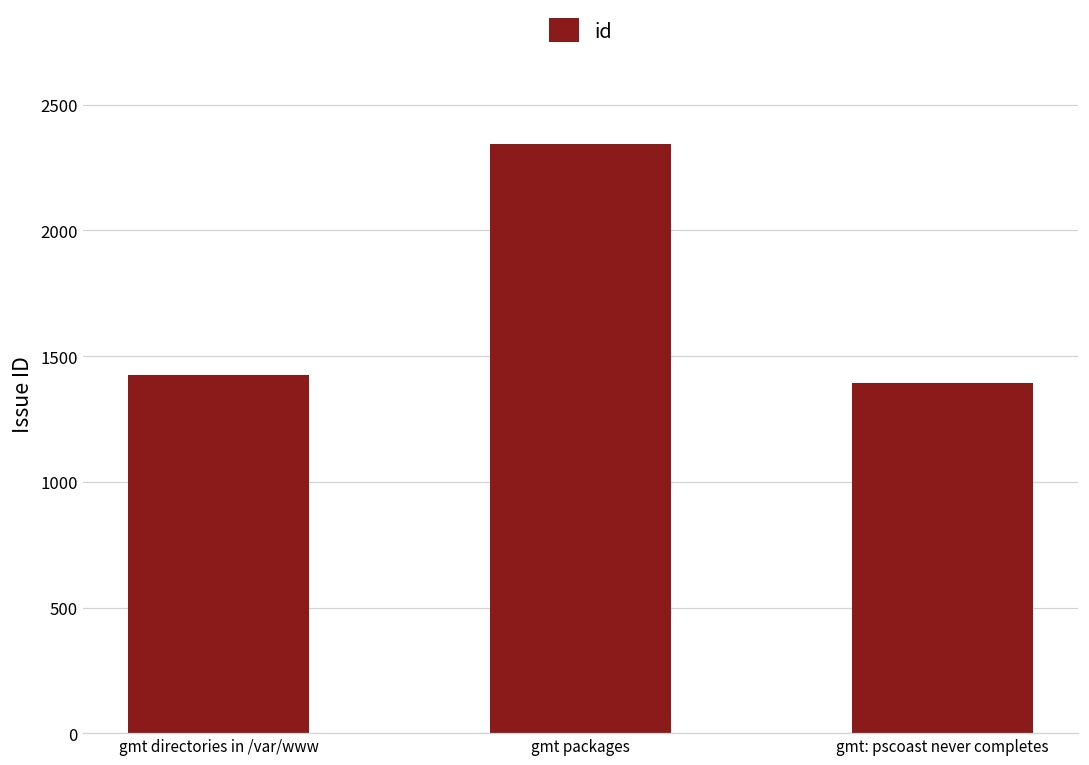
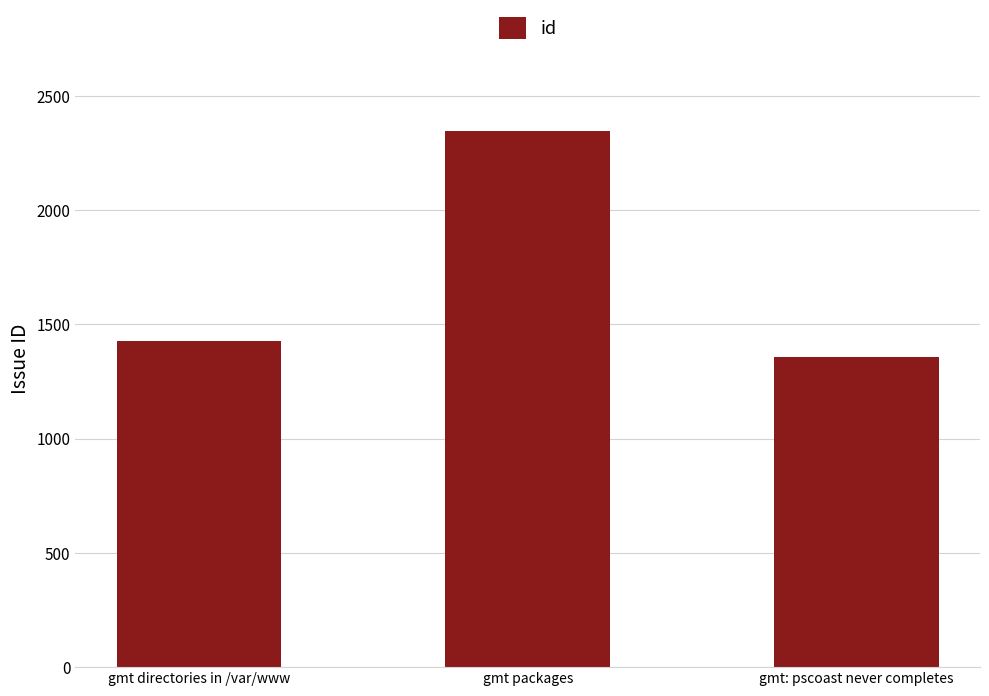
  {
    "gmt directories in /var/www": 1430,
    "gmt packages": 2340,
-   "gmt: pscoast never completes": 1390
+   "gmt: pscoast never completes": 1360
  }
